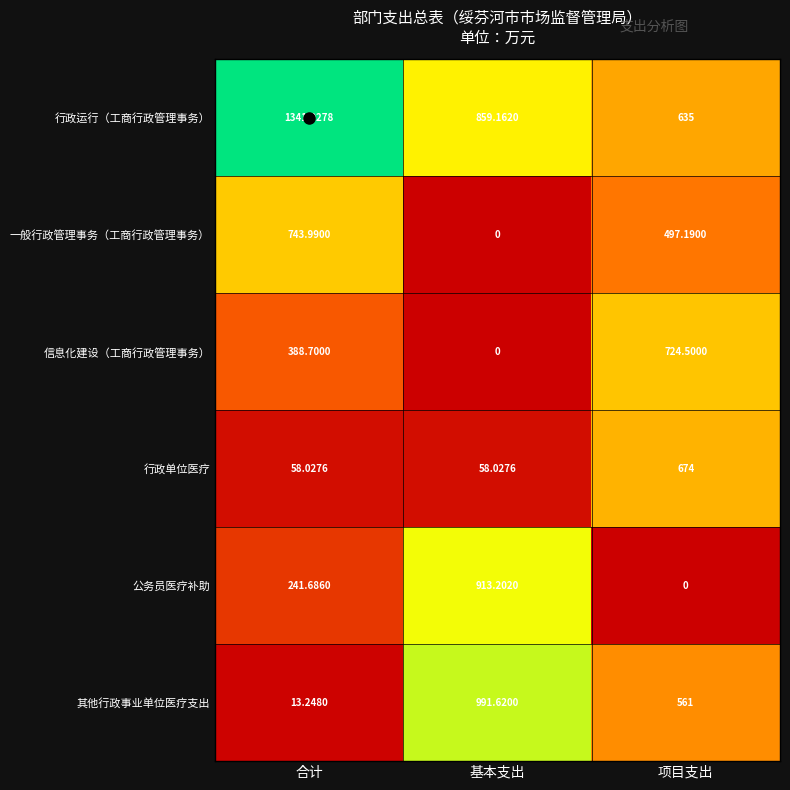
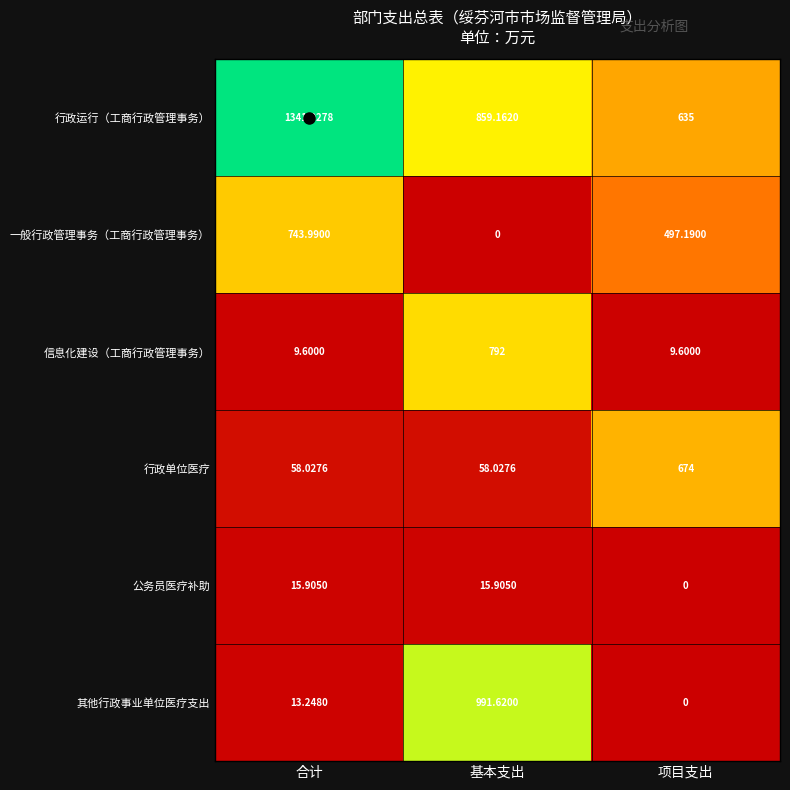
  {
    "行政运行（工商行政管理事务）": {
      "基本支出": 859.1620,
      "项目支出": 635
    },
    "一般行政管理事务（工商行政管理事务）": {
      "合计": 743.9900,
      "基本支出": 0,
      "项目支出": 497.1900
    },
    "信息化建设（工商行政管理事务）": {
-     "合计": 388.7000,
-     "基本支出": 0,
-     "项目支出": 724.5000
+     "合计": 9.6000,
+     "基本支出": 792,
+     "项目支出": 9.6000
    },
    "行政单位医疗": {
      "合计": 58.0276,
      "基本支出": 58.0276,
      "项目支出": 674
    },
    "公务员医疗补助": {
-     "合计": 241.6860,
-     "基本支出": 913.2020,
+     "合计": 15.9050,
+     "基本支出": 15.9050,
      "项目支出": 0
    },
    "其他行政事业单位医疗支出": {
      "合计": 13.2480,
      "基本支出": 991.6200,
-     "项目支出": 561
+     "项目支出": 0
    }
  }
